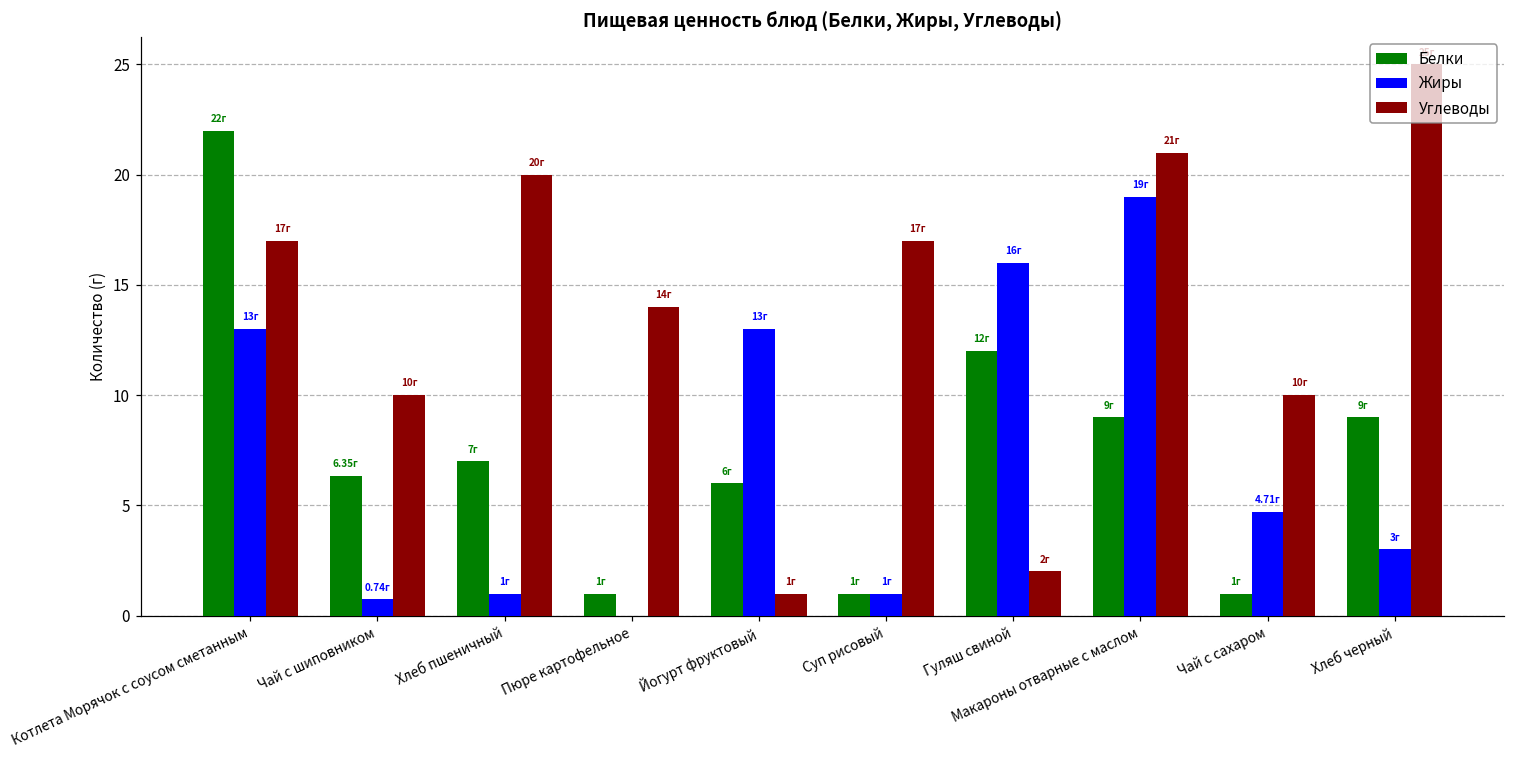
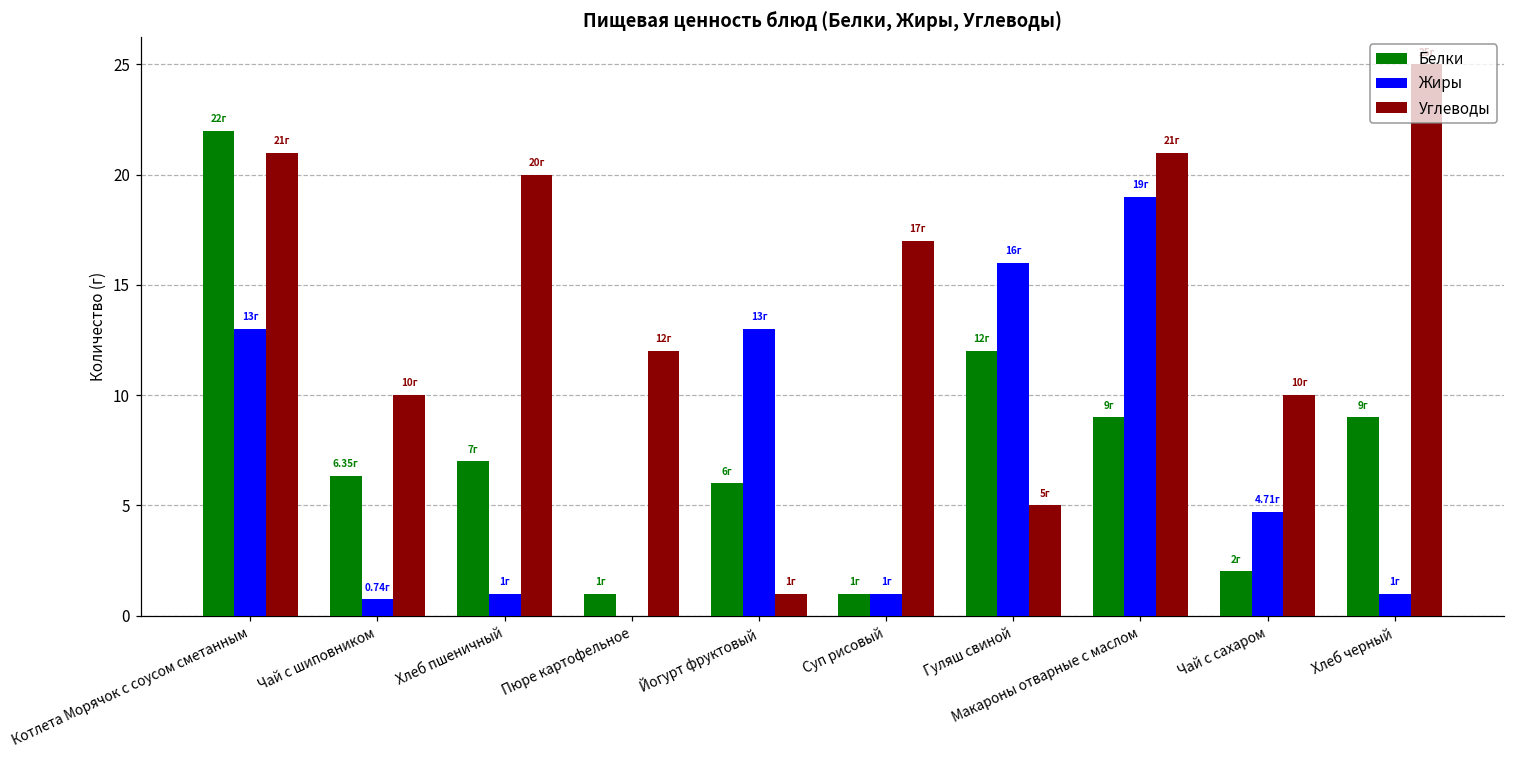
  {
    "Белки": {
      "Котлета Морячок с соусом сметанным": "22г",
      "Чай с шиповником": "6.35г",
      "Хлеб пшеничный": "7г",
      "Пюре картофельное": "1г",
      "Йогурт фруктовый": "6г",
      "Суп рисовый": "1г",
      "Гуляш свиной": "12г",
      "Макароны отварные с маслом": "9г",
-     "Чай с сахаром": "1г",
+     "Чай с сахаром": "2г",
      "Хлеб черный": "9г"
    },
    "Жиры": {
      "Котлета Морячок с соусом сметанным": "13г",
      "Чай с шиповником": "0.74г",
      "Хлеб пшеничный": "1г",
      "Йогурт фруктовый": "13г",
      "Суп рисовый": "1г",
      "Гуляш свиной": "16г",
      "Макароны отварные с маслом": "19г",
      "Чай с сахаром": "4.71г",
-     "Хлеб черный": "3г"
+     "Хлеб черный": "1г"
    },
    "Углеводы": {
-     "Котлета Морячок с соусом сметанным": "17г",
+     "Котлета Морячок с соусом сметанным": "21г",
      "Чай с шиповником": "10г",
      "Хлеб пшеничный": "20г",
-     "Пюре картофельное": "14г",
+     "Пюре картофельное": "12г",
      "Йогурт фруктовый": "1г",
      "Суп рисовый": "17г",
-     "Гуляш свиной": "2г",
+     "Гуляш свиной": "5г",
      "Макароны отварные с маслом": "21г",
      "Чай с сахаром": "10г"
    }
  }
